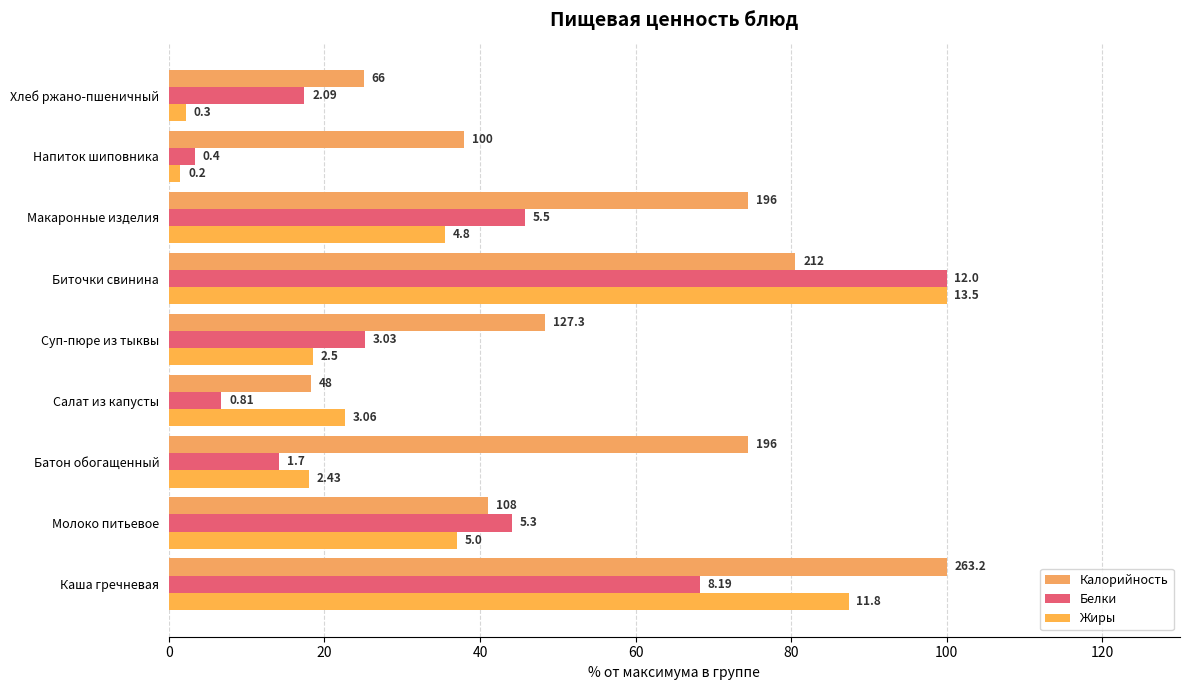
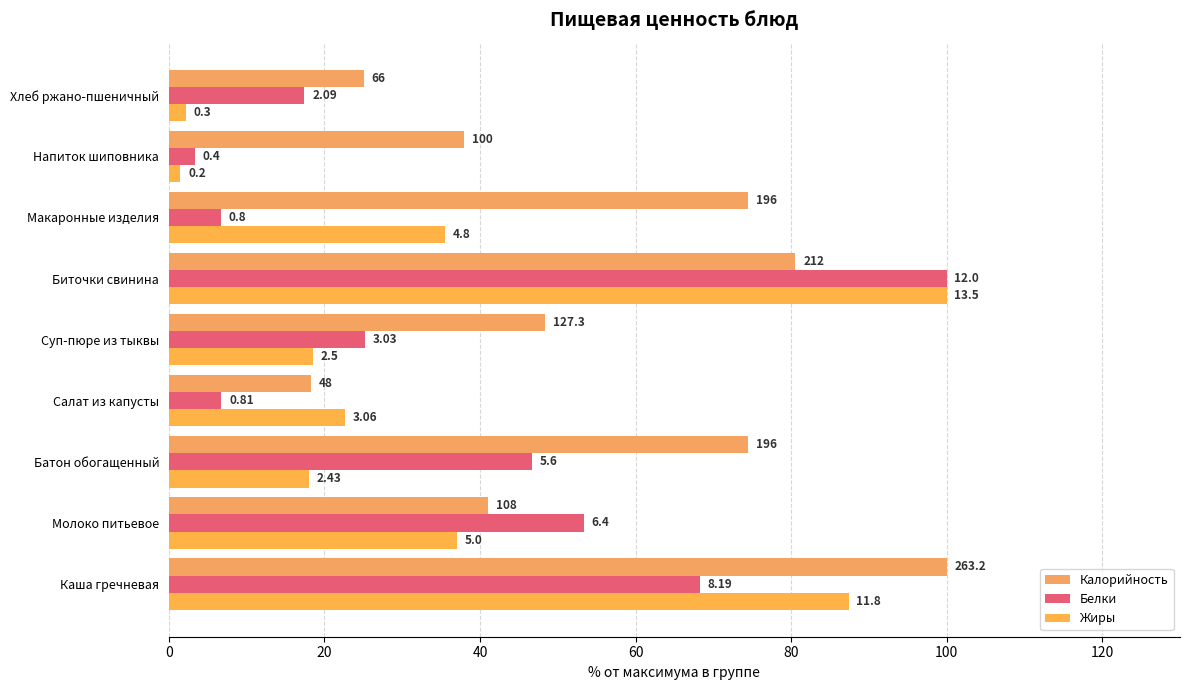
  {
    "Белки": {
-     "Макаронные изделия": 5.5,
-     "Батон обогащенный": 1.7,
-     "Молоко питьевое": 5.3
+     "Макаронные изделия": 0.8,
+     "Батон обогащенный": 5.6,
+     "Молоко питьевое": 6.4
    }
  }
